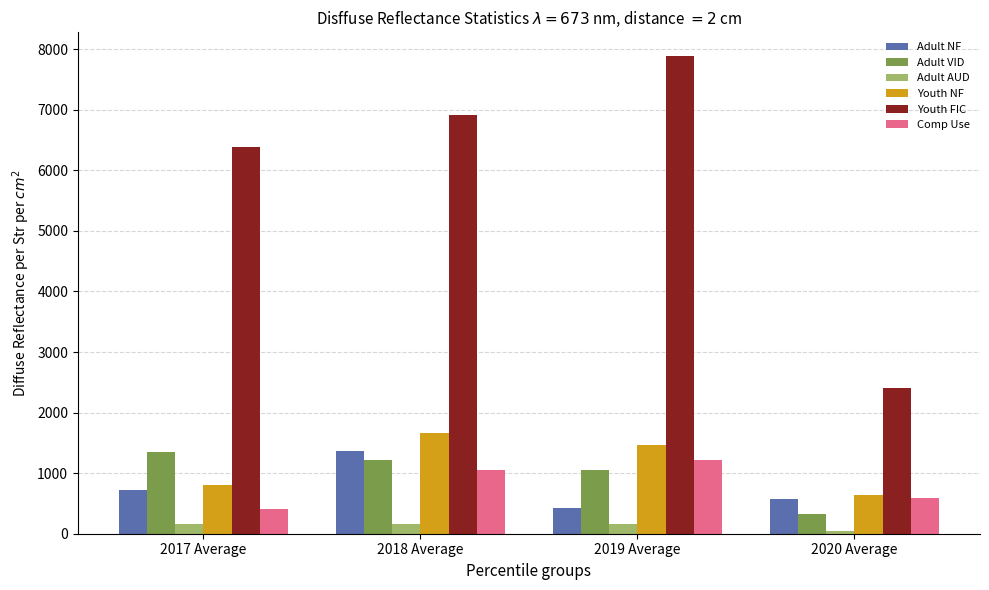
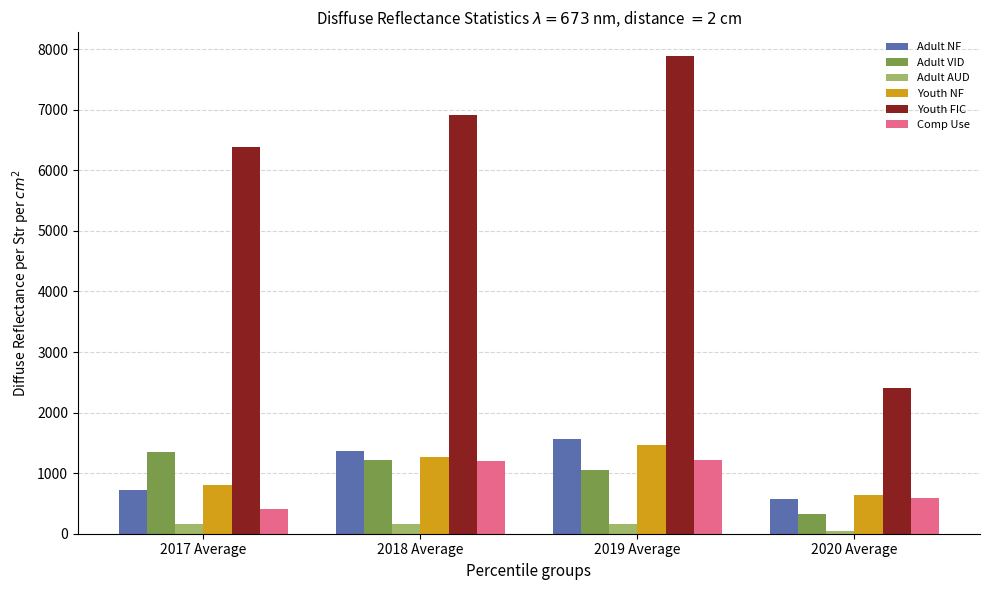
  {
    "Adult NF": {
      "2017 Average": 700,
      "2018 Average": 1400,
-     "2019 Average": 400,
+     "2019 Average": 1600,
      "2020 Average": 600
    },
    "Youth NF": {
      "2017 Average": 800,
-     "2018 Average": 1700,
+     "2018 Average": 1300,
      "2019 Average": 1500,
      "2020 Average": 600
    },
    "Youth FIC": {
      "2017 Average": 6400,
      "2018 Average": 6900,
      "2019 Average": 7900,
      "2020 Average": 2400
    },
    "Comp Use": {
      "2017 Average": 400,
-     "2018 Average": 1100,
+     "2018 Average": 1200,
      "2019 Average": 1200,
      "2020 Average": 600
    }
  }
